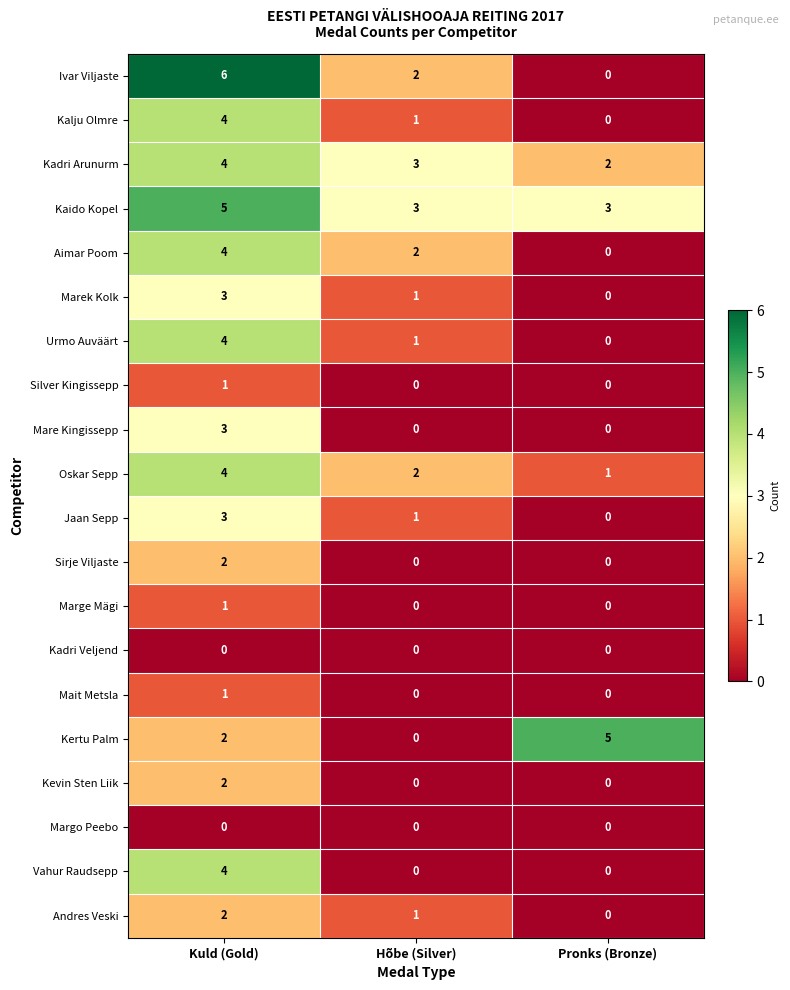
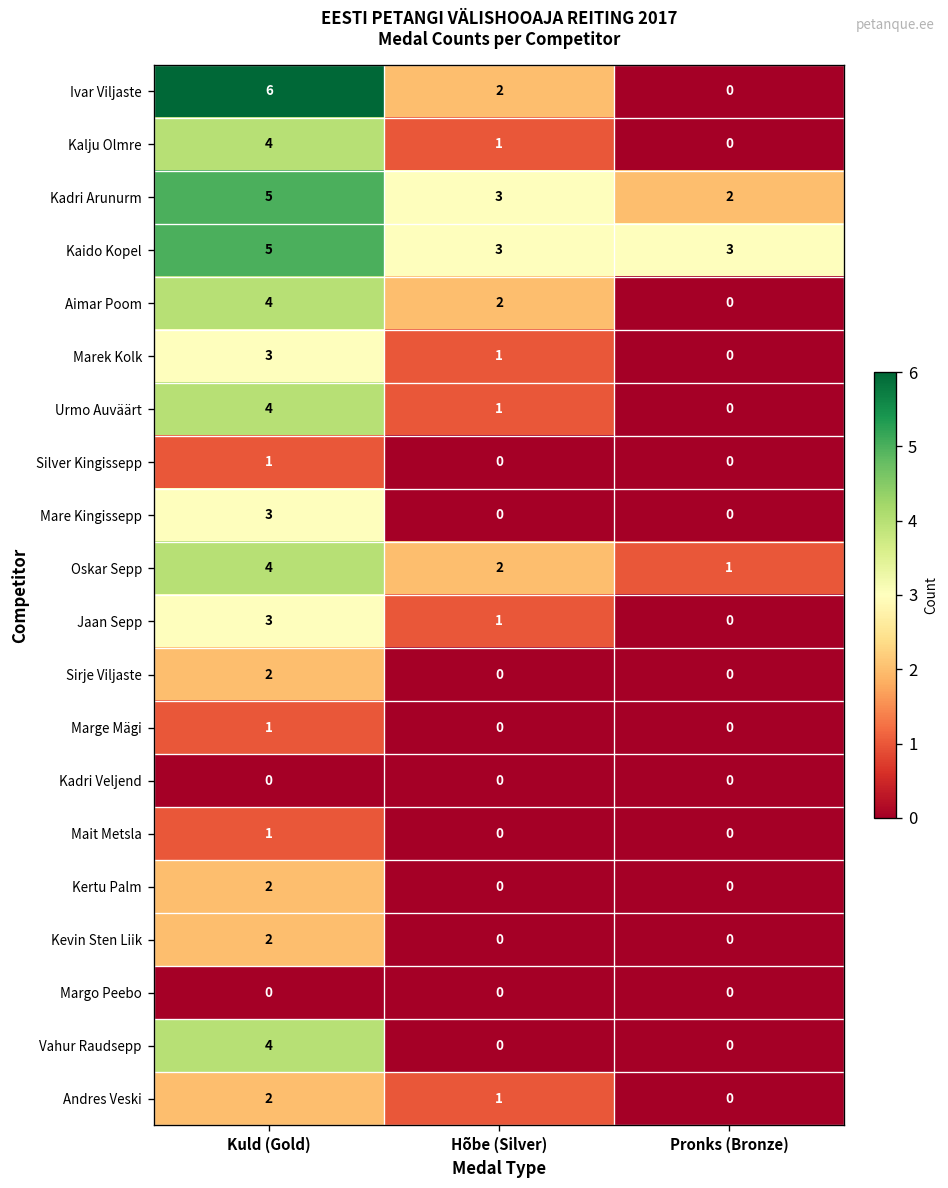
  {
    "Ivar Viljaste": {
      "Kuld (Gold)": 6,
      "Hõbe (Silver)": 2,
      "Pronks (Bronze)": 0
    },
    "Kalju Olmre": {
      "Kuld (Gold)": 4,
      "Hõbe (Silver)": 1,
      "Pronks (Bronze)": 0
    },
    "Kadri Arunurm": {
-     "Kuld (Gold)": 4,
+     "Kuld (Gold)": 5,
      "Hõbe (Silver)": 3,
      "Pronks (Bronze)": 2
    },
    "Kaido Kopel": {
      "Kuld (Gold)": 5,
      "Hõbe (Silver)": 3,
      "Pronks (Bronze)": 3
    },
    "Aimar Poom": {
      "Kuld (Gold)": 4,
      "Hõbe (Silver)": 2,
      "Pronks (Bronze)": 0
    },
    "Marek Kolk": {
      "Kuld (Gold)": 3,
      "Hõbe (Silver)": 1,
      "Pronks (Bronze)": 0
    },
    "Urmo Auväärt": {
      "Kuld (Gold)": 4,
      "Hõbe (Silver)": 1,
      "Pronks (Bronze)": 0
    },
    "Silver Kingissepp": {
      "Kuld (Gold)": 1,
      "Hõbe (Silver)": 0,
      "Pronks (Bronze)": 0
    },
    "Mare Kingissepp": {
      "Kuld (Gold)": 3,
      "Hõbe (Silver)": 0,
      "Pronks (Bronze)": 0
    },
    "Oskar Sepp": {
      "Kuld (Gold)": 4,
      "Hõbe (Silver)": 2,
      "Pronks (Bronze)": 1
    },
    "Jaan Sepp": {
      "Kuld (Gold)": 3,
      "Hõbe (Silver)": 1,
      "Pronks (Bronze)": 0
    },
    "Sirje Viljaste": {
      "Kuld (Gold)": 2,
      "Hõbe (Silver)": 0,
      "Pronks (Bronze)": 0
    },
    "Marge Mägi": {
      "Kuld (Gold)": 1,
      "Hõbe (Silver)": 0,
      "Pronks (Bronze)": 0
    },
    "Kadri Veljend": {
      "Kuld (Gold)": 0,
      "Hõbe (Silver)": 0,
      "Pronks (Bronze)": 0
    },
    "Mait Metsla": {
      "Kuld (Gold)": 1,
      "Hõbe (Silver)": 0,
      "Pronks (Bronze)": 0
    },
    "Kertu Palm": {
      "Kuld (Gold)": 2,
      "Hõbe (Silver)": 0,
-     "Pronks (Bronze)": 5
+     "Pronks (Bronze)": 0
    },
    "Kevin Sten Liik": {
      "Kuld (Gold)": 2,
      "Hõbe (Silver)": 0,
      "Pronks (Bronze)": 0
    },
    "Margo Peebo": {
      "Kuld (Gold)": 0,
      "Hõbe (Silver)": 0,
      "Pronks (Bronze)": 0
    },
    "Vahur Raudsepp": {
      "Kuld (Gold)": 4,
      "Hõbe (Silver)": 0,
      "Pronks (Bronze)": 0
    },
    "Andres Veski": {
      "Kuld (Gold)": 2,
      "Hõbe (Silver)": 1,
      "Pronks (Bronze)": 0
    }
  }
